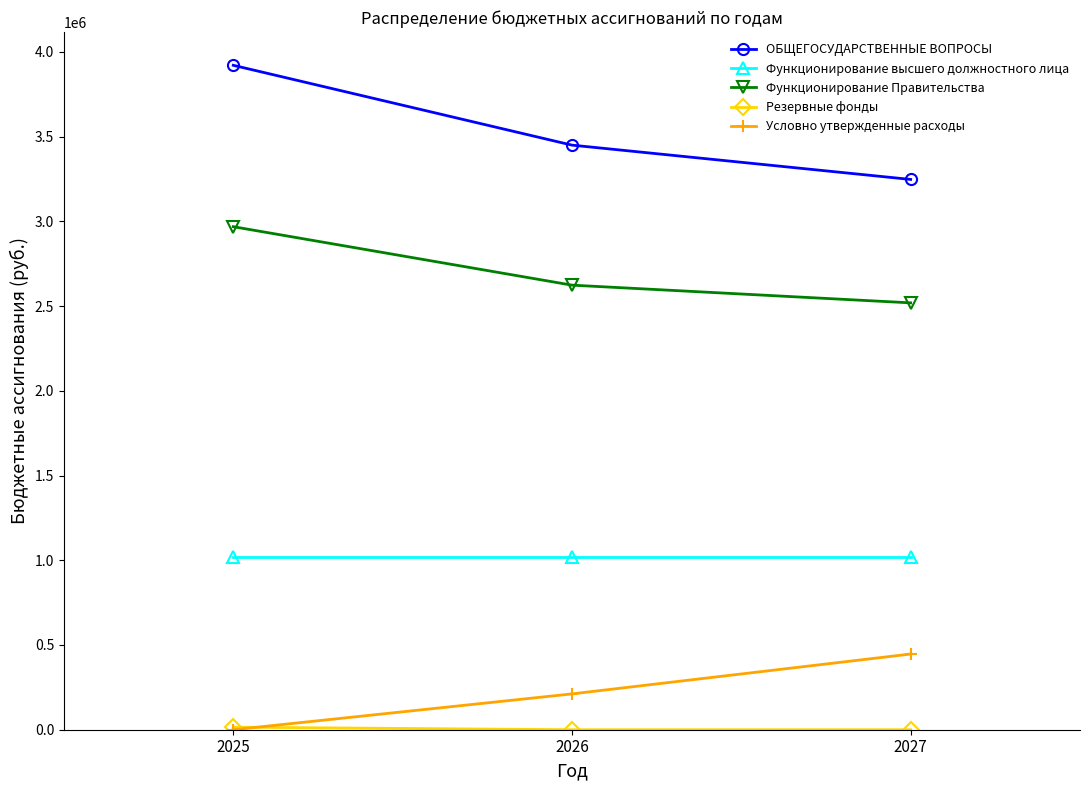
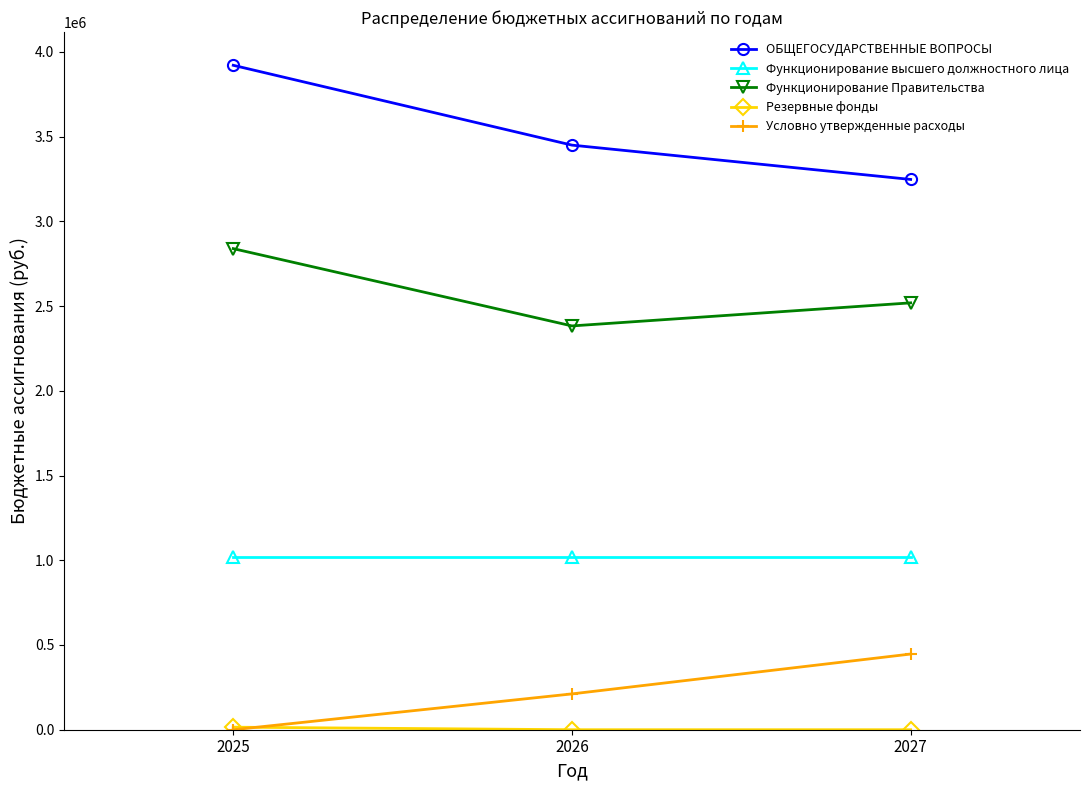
  {
    "ОБЩЕГОСУДАРСТВЕННЫЕ ВОПРОСЫ": {
      "2025": 3920000,
      "2026": 3450000,
      "2027": 3250000
    },
    "Функционирование высшего должностного лица": {
      "2025": 1020000,
      "2026": 1020000,
      "2027": 1020000
    },
    "Функционирование Правительства": {
-     "2025": 2970000,
-     "2026": 2620000,
+     "2025": 2840000,
+     "2026": 2380000,
      "2027": 2520000
    }
  }
